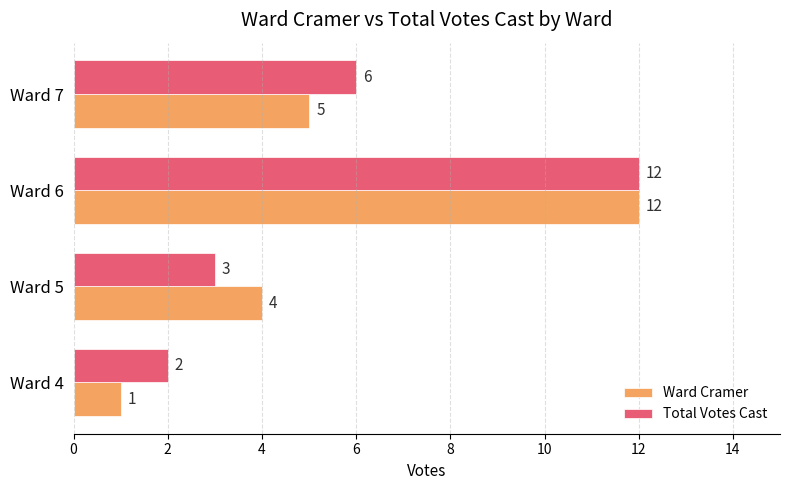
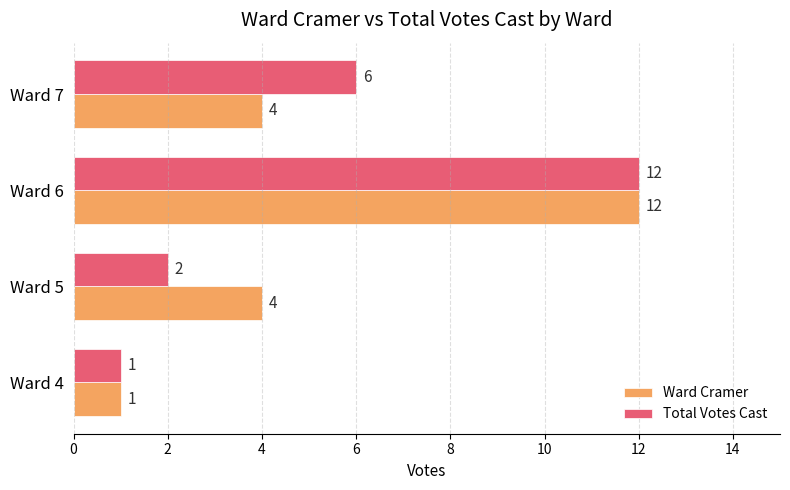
  {
    "Ward Cramer": {
-     "Ward 7": 5,
+     "Ward 7": 4,
      "Ward 6": 12,
      "Ward 5": 4,
      "Ward 4": 1
    },
    "Total Votes Cast": {
      "Ward 7": 6,
      "Ward 6": 12,
-     "Ward 5": 3,
-     "Ward 4": 2
+     "Ward 5": 2,
+     "Ward 4": 1
    }
  }
